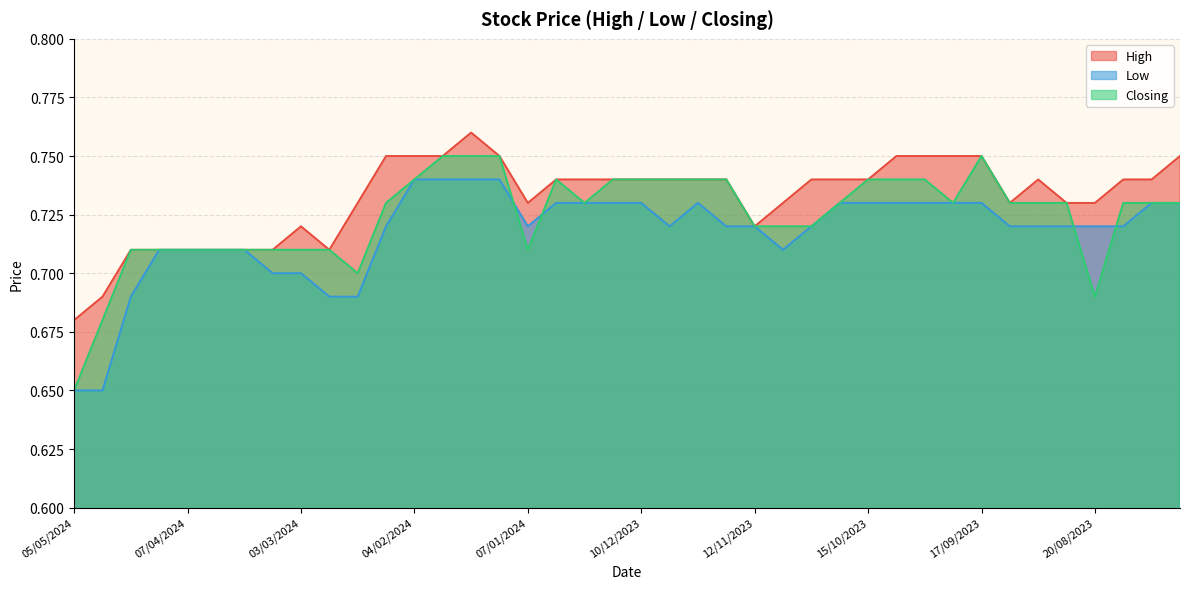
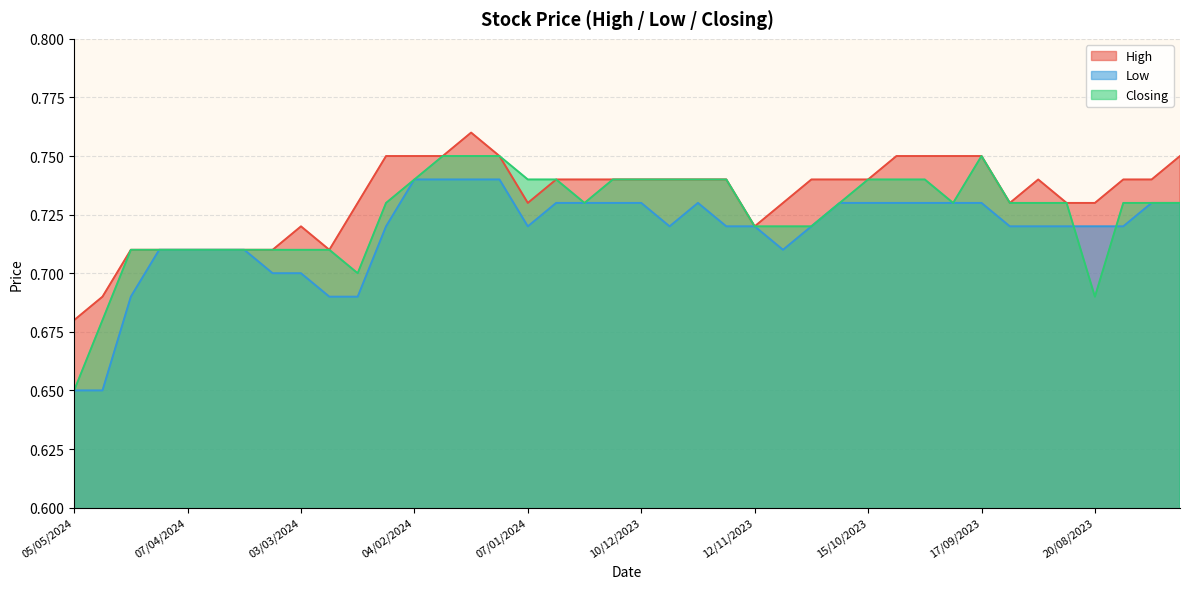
  {
    "High": {
      "05/05/2024": 0.68,
      "03/03/2024": 0.72,
      "04/02/2024": 0.75,
      "07/01/2024": 0.73,
      "20/08/2023": 0.73
    },
    "Low": {
      "03/03/2024": 0.70,
      "07/01/2024": 0.72,
      "10/12/2023": 0.73,
      "15/10/2023": 0.73,
      "17/09/2023": 0.73,
      "20/08/2023": 0.72
    },
    "Closing": {
      "03/03/2024": 0.71,
-     "07/01/2024": 0.71,
+     "07/01/2024": 0.74,
      "20/08/2023": 0.69
    }
  }
